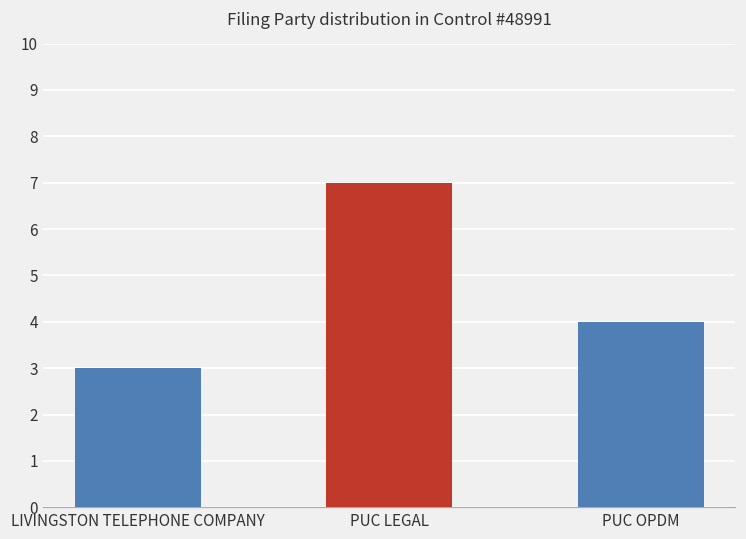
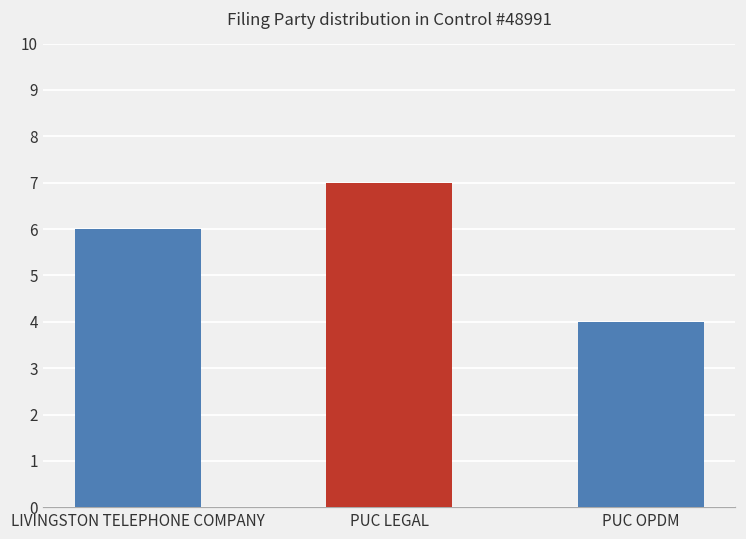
  {
-   "LIVINGSTON TELEPHONE COMPANY": 3,
+   "LIVINGSTON TELEPHONE COMPANY": 6,
    "PUC LEGAL": 7,
    "PUC OPDM": 4
  }
